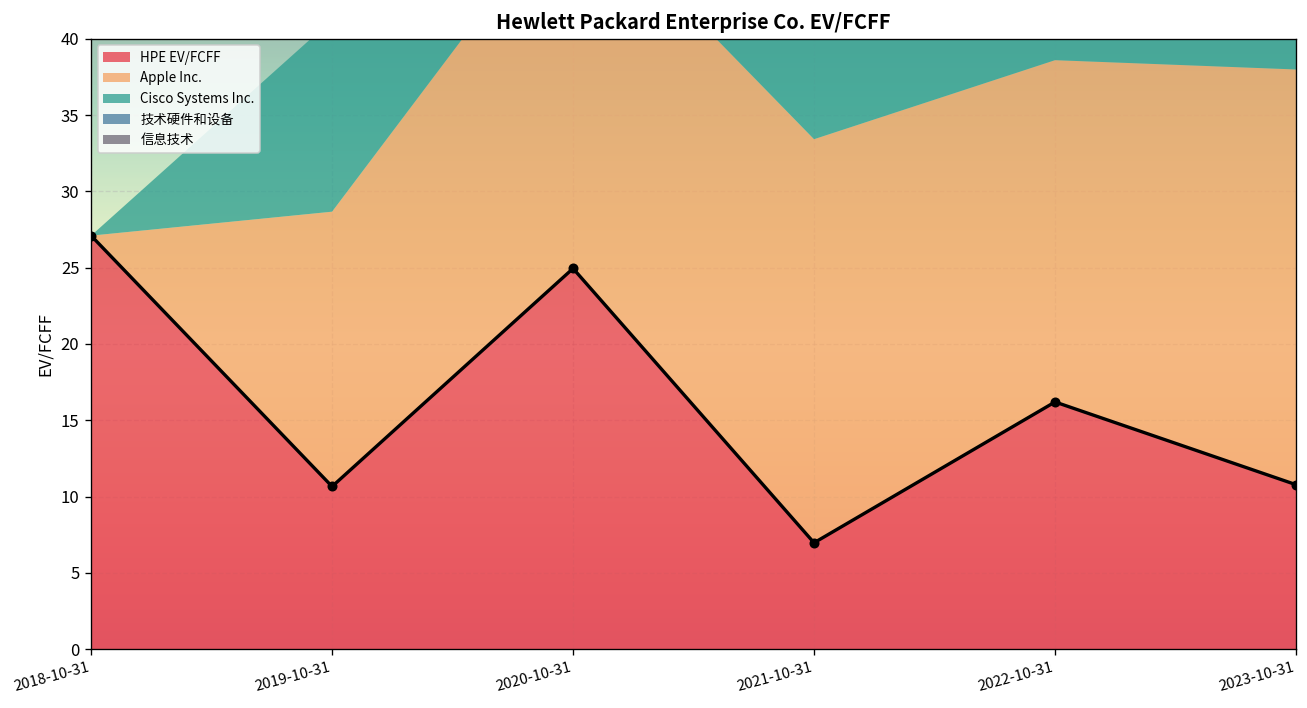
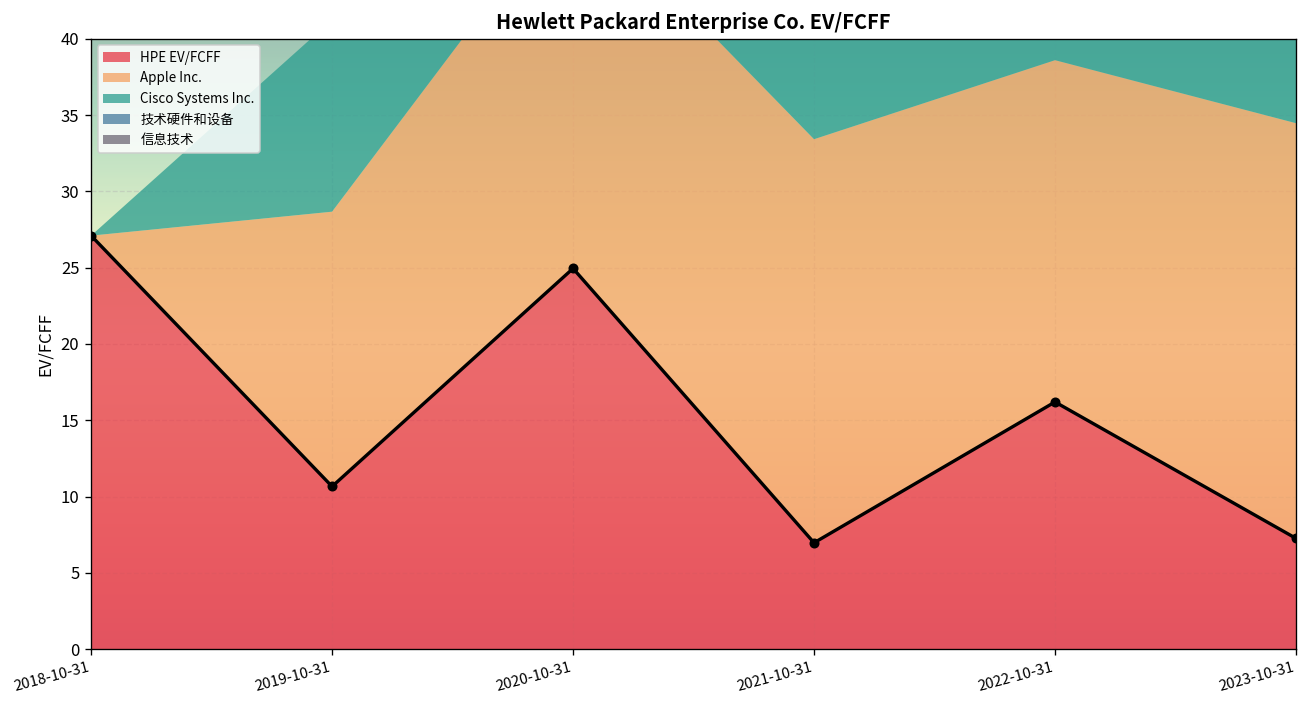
  {
    "HPE EV/FCFF": {
      "2019-10-31": 10.7,
      "2020-10-31": 25.0,
      "2021-10-31": 7.0,
      "2022-10-31": 16.2,
-     "2023-10-31": 10.8
+     "2023-10-31": 7.3
    },
    "Apple Inc.": {
      "2019-10-31": 18.0,
      "2021-10-31": 26.5,
      "2022-10-31": 22.4,
      "2023-10-31": 27.2
    }
  }
